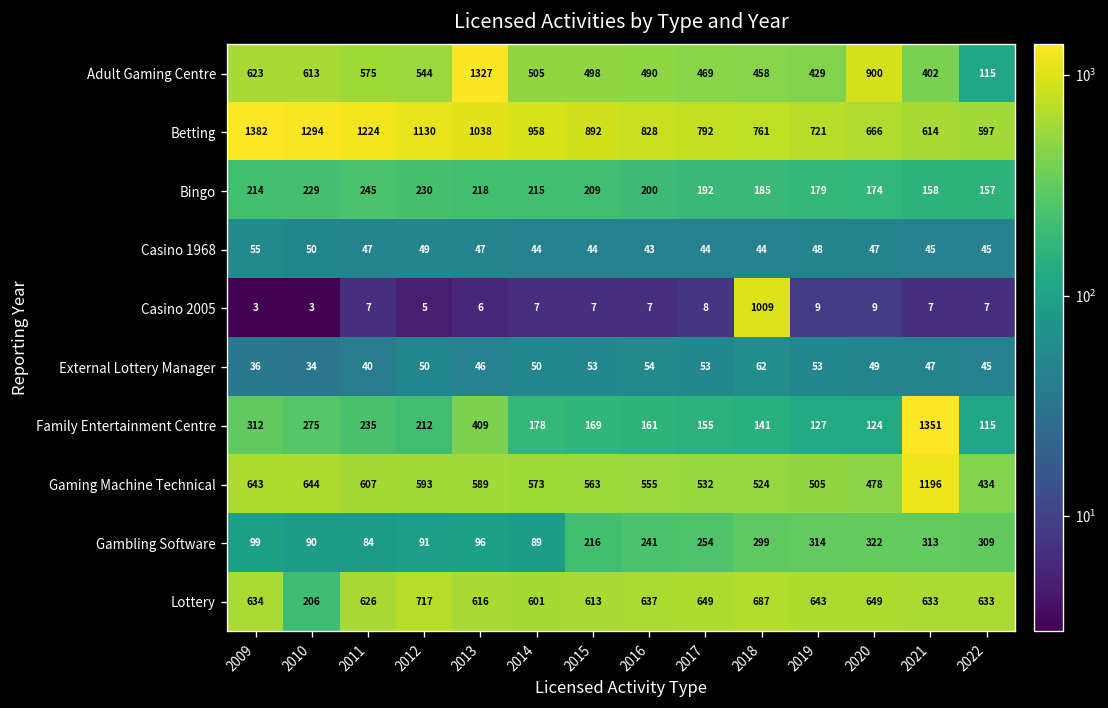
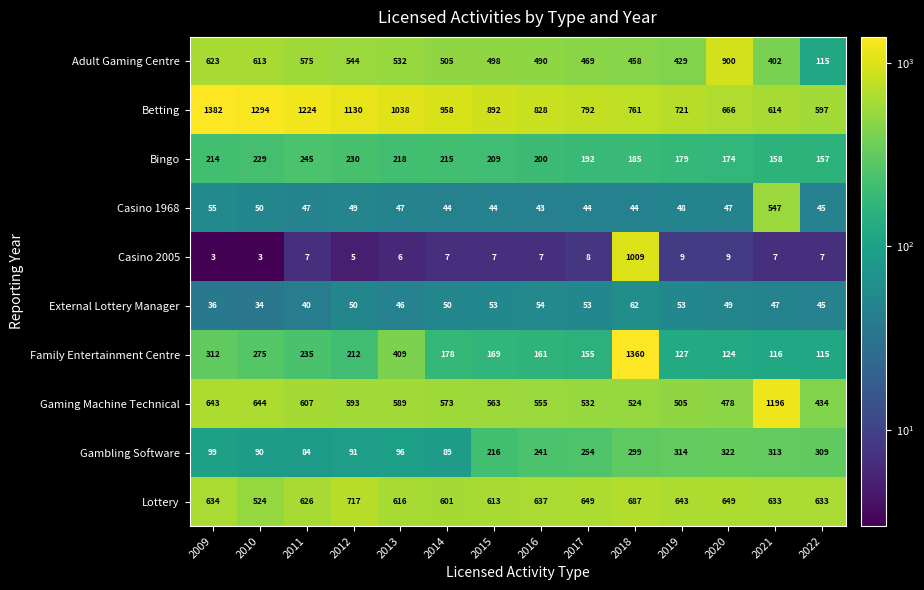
  {
    "Adult Gaming Centre": {
      "2009": 623,
      "2010": 613,
      "2011": 575,
      "2012": 544,
-     "2013": 1327,
+     "2013": 532,
      "2014": 505,
      "2015": 498,
      "2016": 490,
      "2017": 469,
      "2018": 458,
      "2019": 429,
      "2020": 900,
      "2021": 402,
      "2022": 115
    },
    "Betting": {
      "2009": 1382,
      "2010": 1294,
      "2011": 1224,
      "2012": 1130,
      "2013": 1038,
      "2014": 958,
      "2015": 892,
      "2016": 828,
      "2017": 792,
      "2018": 761,
      "2019": 721,
      "2020": 666,
      "2021": 614,
      "2022": 597
    },
    "Bingo": {
      "2009": 214,
      "2010": 229,
      "2011": 245,
      "2012": 230,
      "2013": 218,
      "2014": 215,
      "2015": 209,
      "2016": 200,
      "2017": 192,
      "2018": 185,
      "2019": 179,
      "2020": 174,
      "2021": 158,
      "2022": 157
    },
    "Casino 1968": {
      "2009": 55,
      "2010": 50,
      "2011": 47,
      "2012": 49,
      "2013": 47,
      "2014": 44,
      "2015": 44,
      "2016": 43,
      "2017": 44,
      "2018": 44,
      "2019": 48,
      "2020": 47,
-     "2021": 45,
+     "2021": 547,
      "2022": 45
    },
    "Casino 2005": {
      "2009": 3,
      "2010": 3,
      "2011": 7,
      "2012": 5,
      "2013": 6,
      "2014": 7,
      "2015": 7,
      "2016": 7,
      "2017": 8,
      "2018": 1009,
      "2019": 9,
      "2020": 9,
      "2021": 7,
      "2022": 7
    },
    "External Lottery Manager": {
      "2009": 36,
      "2010": 34,
      "2011": 40,
      "2012": 50,
      "2013": 46,
      "2014": 50,
      "2015": 53,
      "2016": 54,
      "2017": 53,
      "2018": 62,
      "2019": 53,
      "2020": 49,
      "2021": 47,
      "2022": 45
    },
    "Family Entertainment Centre": {
      "2009": 312,
      "2010": 275,
      "2011": 235,
      "2012": 212,
      "2013": 409,
      "2014": 178,
      "2015": 169,
      "2016": 161,
      "2017": 155,
-     "2018": 141,
+     "2018": 1360,
      "2019": 127,
      "2020": 124,
-     "2021": 1351,
+     "2021": 116,
      "2022": 115
    },
    "Gaming Machine Technical": {
      "2009": 643,
      "2010": 644,
      "2011": 607,
      "2012": 593,
      "2013": 589,
      "2014": 573,
      "2015": 563,
      "2016": 555,
      "2017": 532,
      "2018": 524,
      "2019": 505,
      "2020": 478,
      "2021": 1196,
      "2022": 434
    },
    "Gambling Software": {
      "2009": 99,
      "2010": 90,
      "2011": 84,
      "2012": 91,
      "2013": 96,
      "2014": 89,
      "2015": 216,
      "2016": 241,
      "2017": 254,
      "2018": 299,
      "2019": 314,
      "2020": 322,
      "2021": 313,
      "2022": 309
    },
    "Lottery": {
      "2009": 634,
-     "2010": 206,
+     "2010": 524,
      "2011": 626,
      "2012": 717,
      "2013": 616,
      "2014": 601,
      "2015": 613,
      "2016": 637,
      "2017": 649,
      "2018": 687,
      "2019": 643,
      "2020": 649,
      "2021": 633,
      "2022": 633
    }
  }
